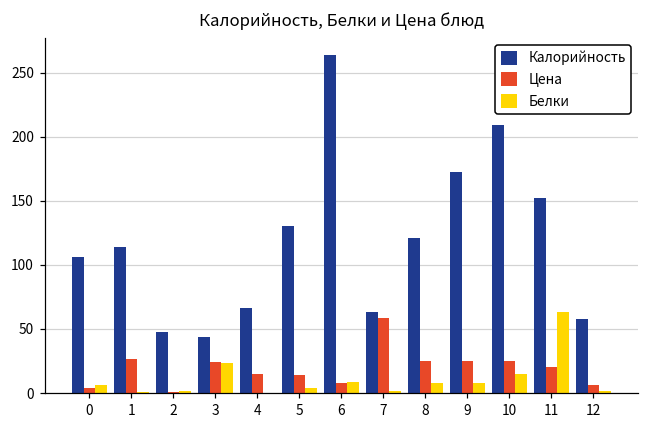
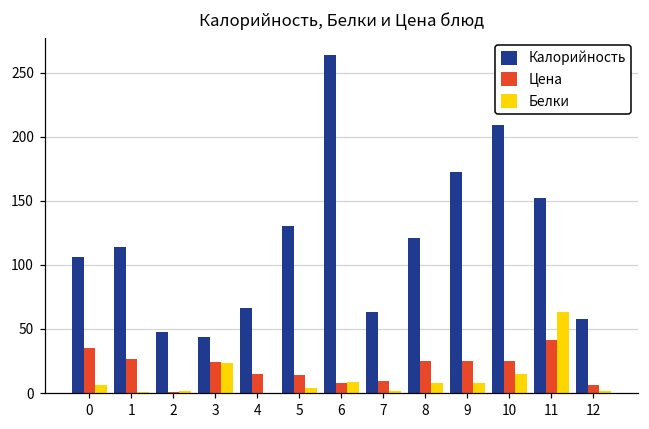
  {
    "Калорийность": {
      "0": 106,
      "1": 114,
      "2": 48,
      "3": 44,
      "4": 66,
      "5": 130,
      "6": 264,
      "7": 64,
      "8": 121,
      "9": 172,
      "10": 209,
      "11": 153,
      "12": 58
    },
    "Цена": {
-     "0": 4,
+     "0": 35,
      "1": 26,
      "3": 24,
      "4": 15,
      "5": 14,
      "6": 8,
-     "7": 59,
+     "7": 9,
      "8": 25,
      "9": 25,
      "10": 25,
-     "11": 20,
+     "11": 41,
      "12": 6
    },
    "Белки": {
      "0": 7,
      "3": 24,
      "5": 4,
      "6": 9,
      "8": 8,
      "9": 8,
      "10": 15,
      "11": 63
    }
  }
